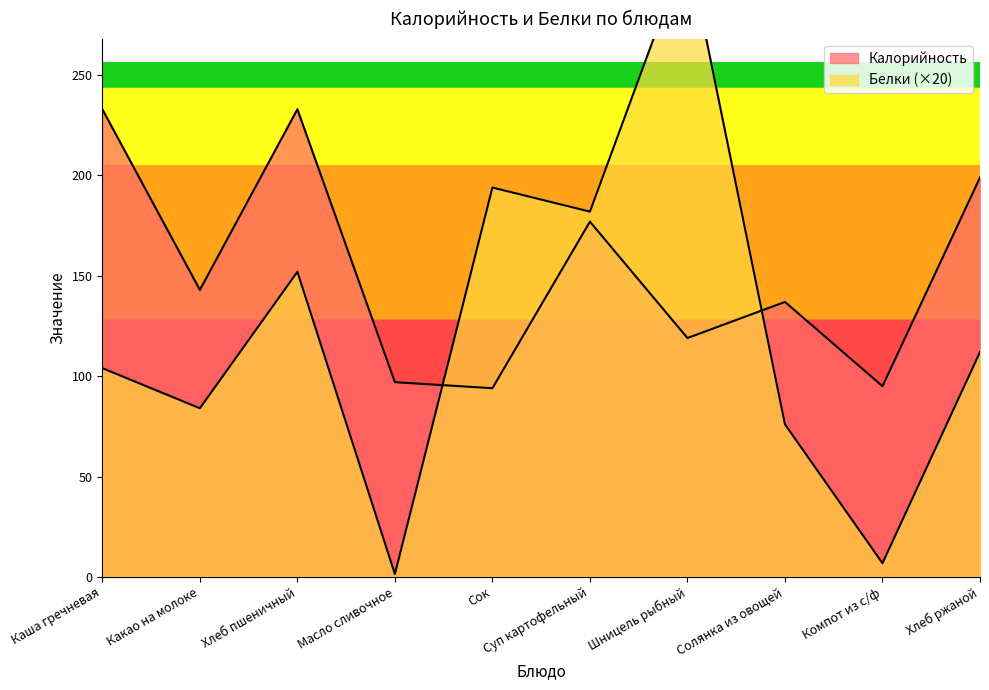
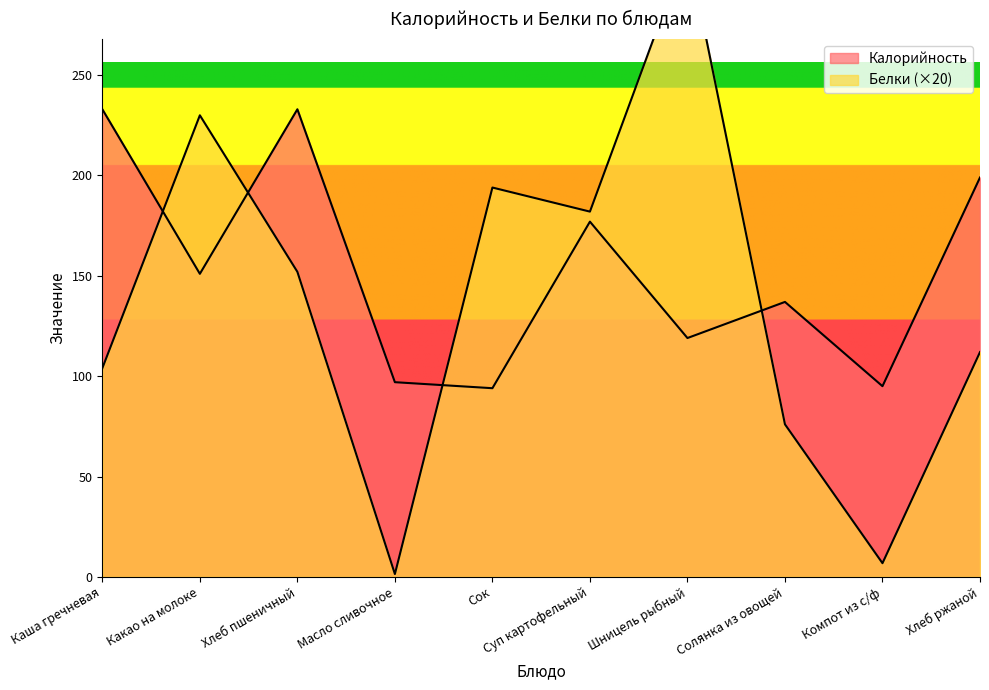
  {
    "Калорийность": {
      "Каша гречневая": 233,
-     "Какао на молоке": 143,
+     "Какао на молоке": 151,
      "Хлеб пшеничный": 233,
      "Масло сливочное": 97,
      "Сок": 94,
      "Суп картофельный": 177,
      "Шницель рыбный": 119,
      "Солянка из овощей": 137,
      "Компот из с/ф": 95,
      "Хлеб ржаной": 199
    },
    "Белки (×20)": {
      "Каша гречневая": 104,
-     "Какао на молоке": 84,
+     "Какао на молоке": 230,
      "Хлеб пшеничный": 152,
      "Масло сливочное": 1,
      "Сок": 194,
      "Суп картофельный": 182,
      "Солянка из овощей": 76,
      "Компот из с/ф": 7,
      "Хлеб ржаной": 112
    }
  }
